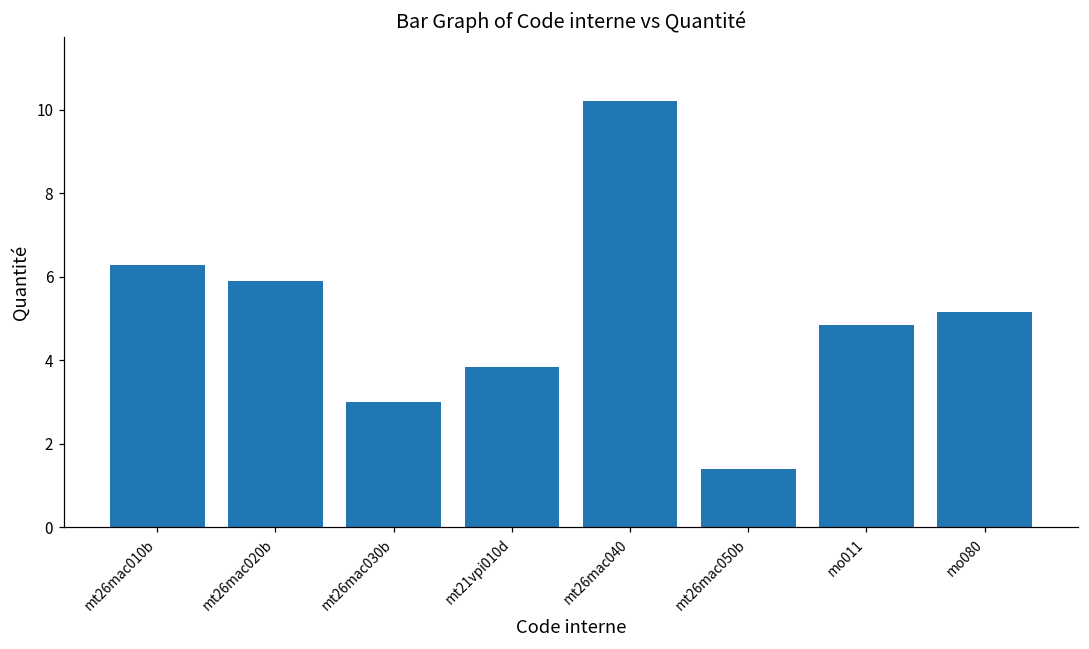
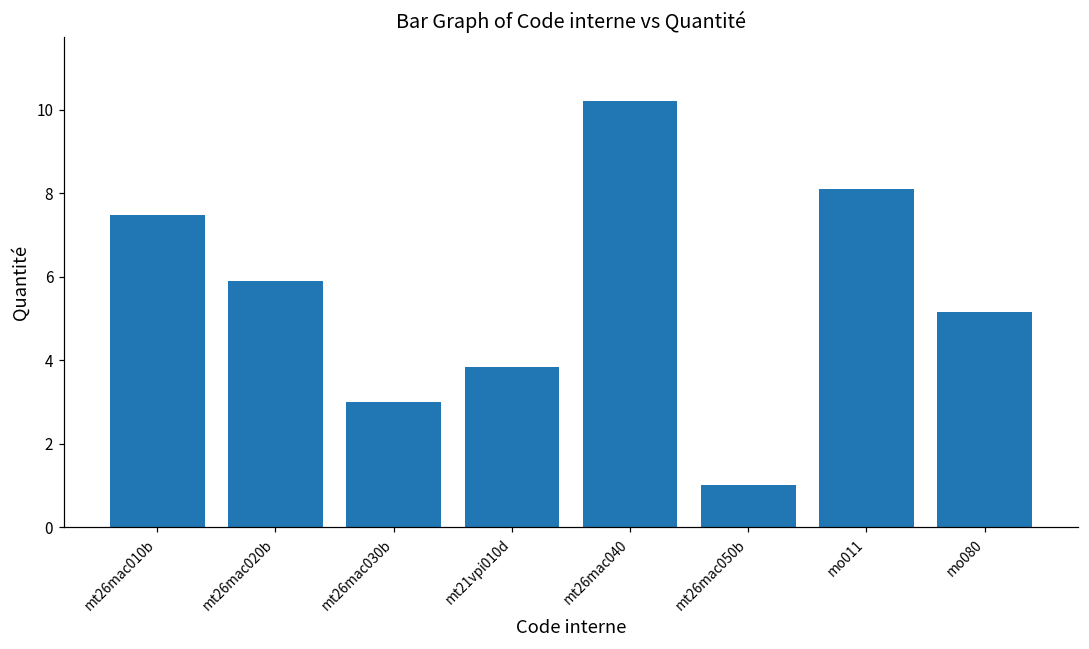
  {
-   "mt26mac010b": 6.3,
+   "mt26mac010b": 7.5,
    "mt26mac020b": 5.9,
    "mt26mac030b": 3.0,
    "mt21vpi010d": 3.8,
    "mt26mac040": 10.2,
-   "mt26mac050b": 1.4,
-   "mo011": 4.8,
+   "mt26mac050b": 1.0,
+   "mo011": 8.1,
    "mo080": 5.1
  }
